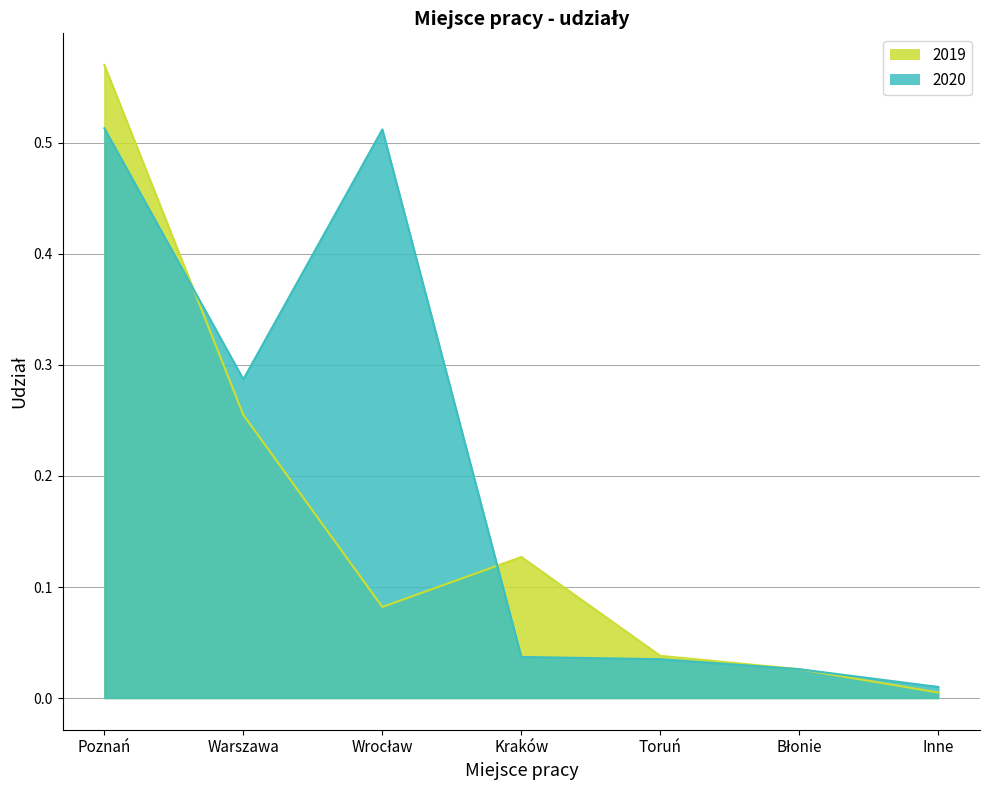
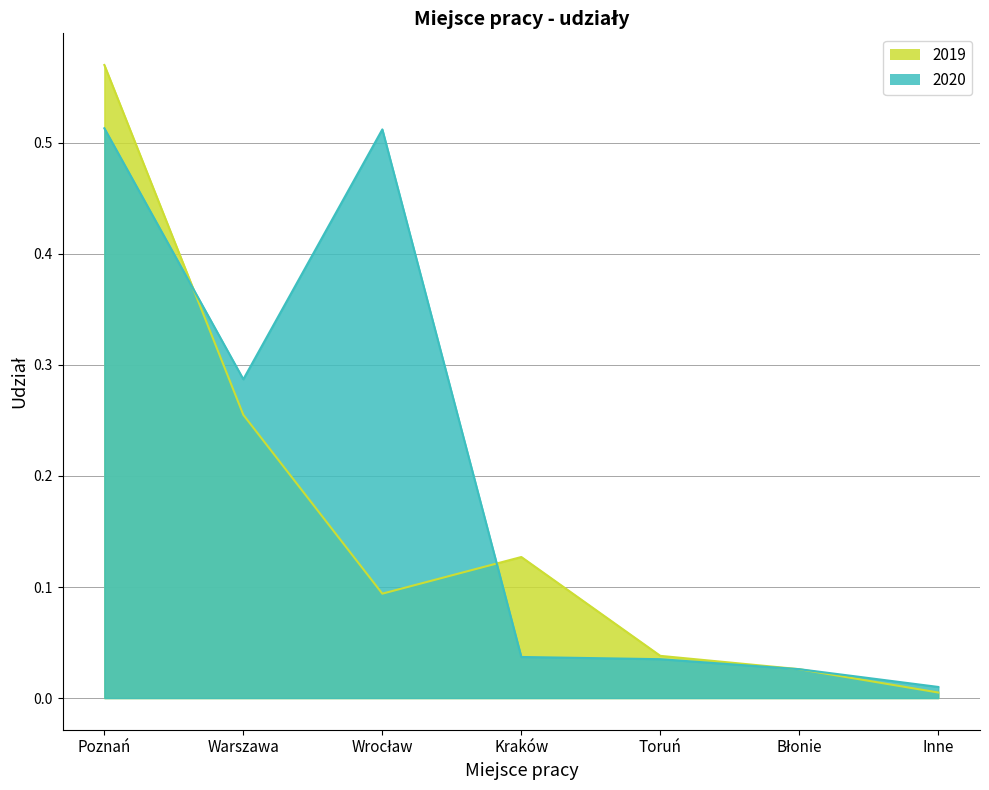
  {
    "2019": {
      "Poznań": 0.570,
      "Warszawa": 0.255,
-     "Wrocław": 0.082,
+     "Wrocław": 0.094,
      "Kraków": 0.127,
      "Toruń": 0.038,
      "Inne": 0.005
    },
    "2020": {
      "Poznań": 0.513,
      "Warszawa": 0.287,
      "Wrocław": 0.512,
      "Kraków": 0.037,
      "Toruń": 0.035,
      "Inne": 0.010
    }
  }
